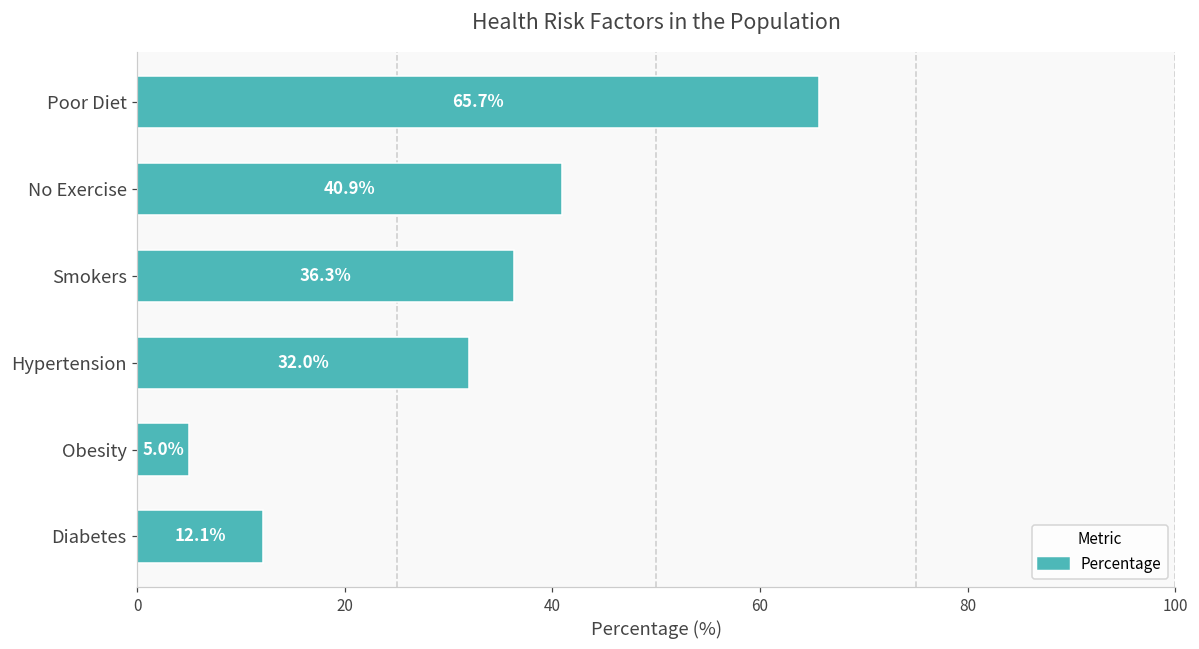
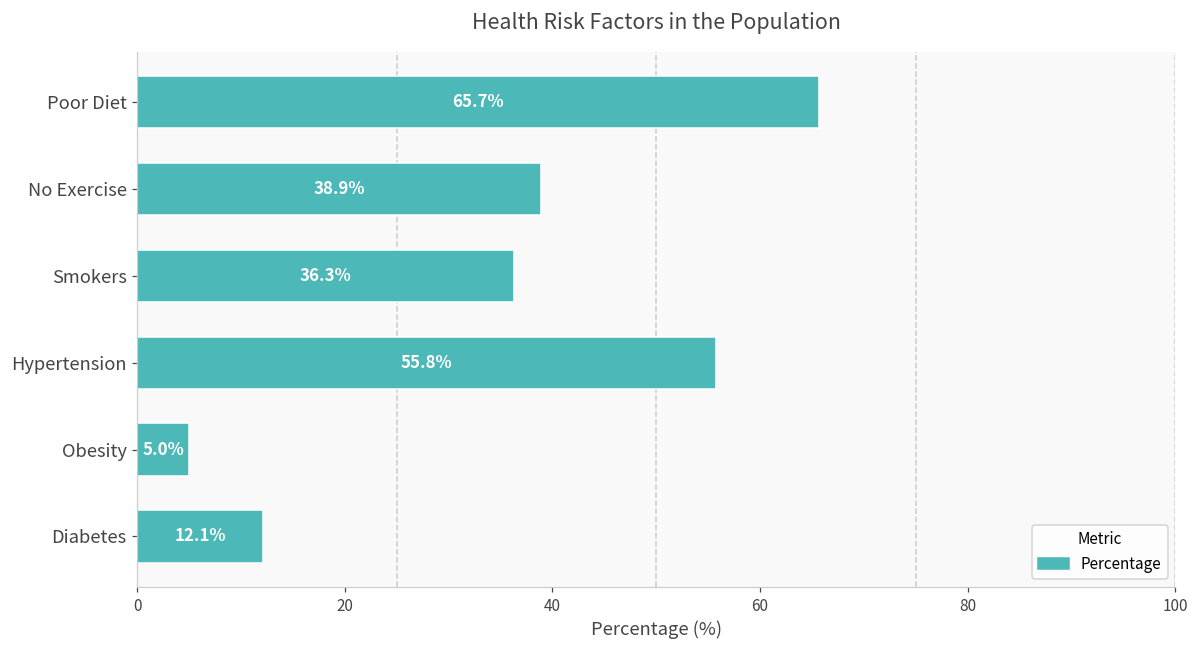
  {
    "Poor Diet": "65.7%",
-   "No Exercise": "40.9%",
+   "No Exercise": "38.9%",
    "Smokers": "36.3%",
-   "Hypertension": "32.0%",
+   "Hypertension": "55.8%",
    "Obesity": "5.0%",
    "Diabetes": "12.1%"
  }
